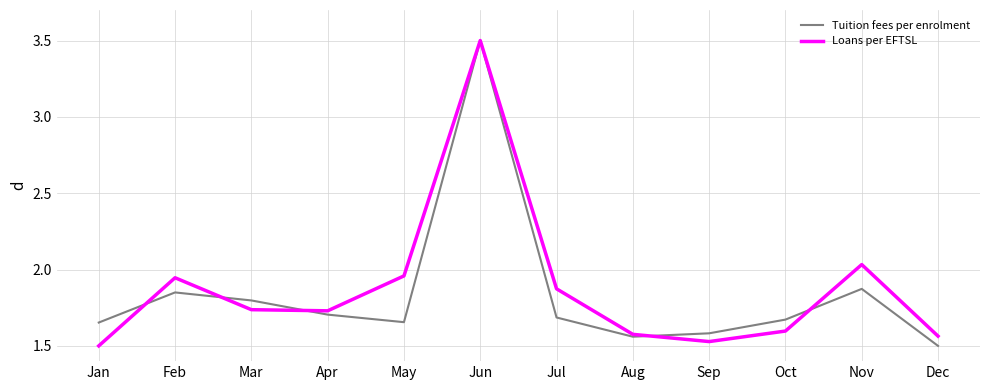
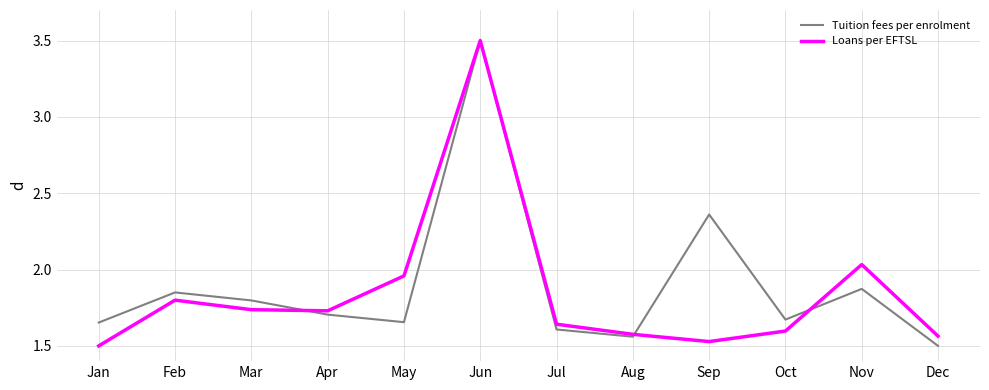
  {
    "Tuition fees per enrolment": {
      "Jan": 1.65,
      "Feb": 1.85,
      "Mar": 1.80,
      "Apr": 1.70,
      "May": 1.66,
-     "Jul": 1.69,
-     "Sep": 1.58,
+     "Jul": 1.61,
+     "Sep": 2.36,
      "Oct": 1.67,
      "Nov": 1.87,
      "Dec": 1.50
    },
    "Loans per EFTSL": {
      "Jan": 1.50,
-     "Feb": 1.95,
+     "Feb": 1.80,
      "Mar": 1.74,
      "Apr": 1.73,
      "May": 1.96,
-     "Jul": 1.87,
+     "Jul": 1.64,
      "Sep": 1.53,
      "Oct": 1.60,
      "Nov": 2.03,
      "Dec": 1.56
    }
  }
